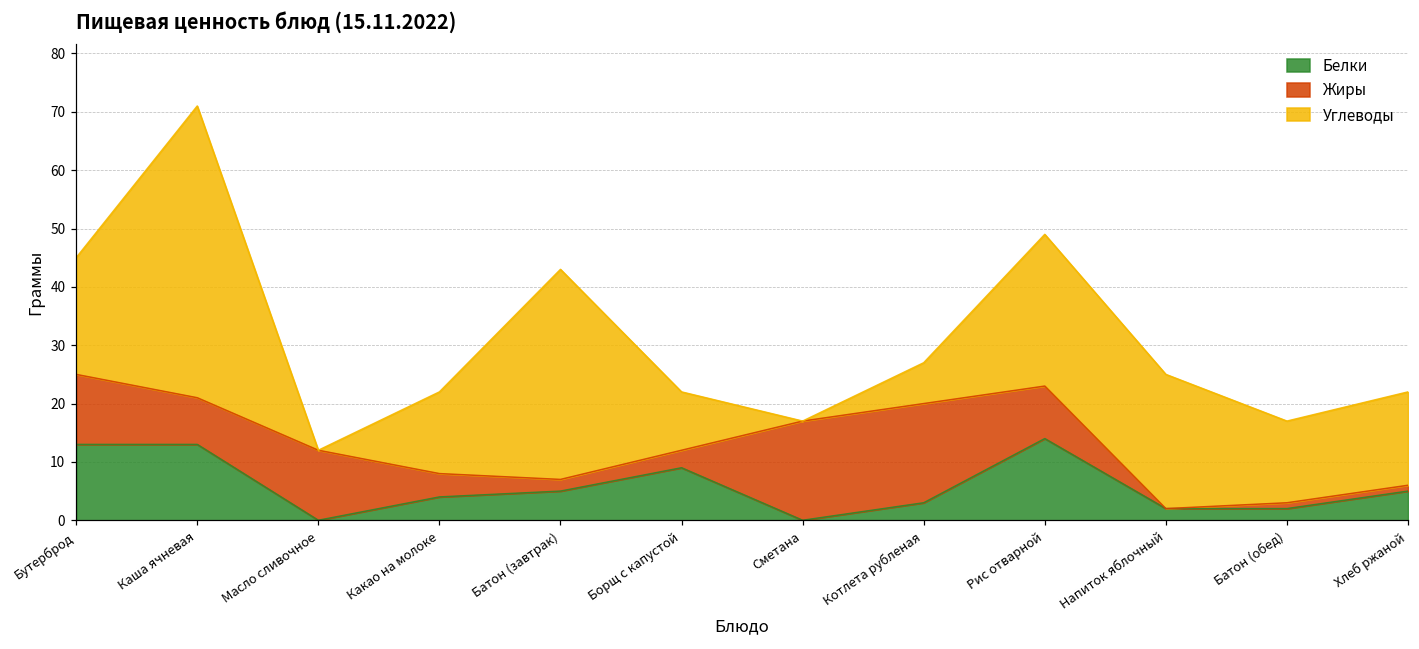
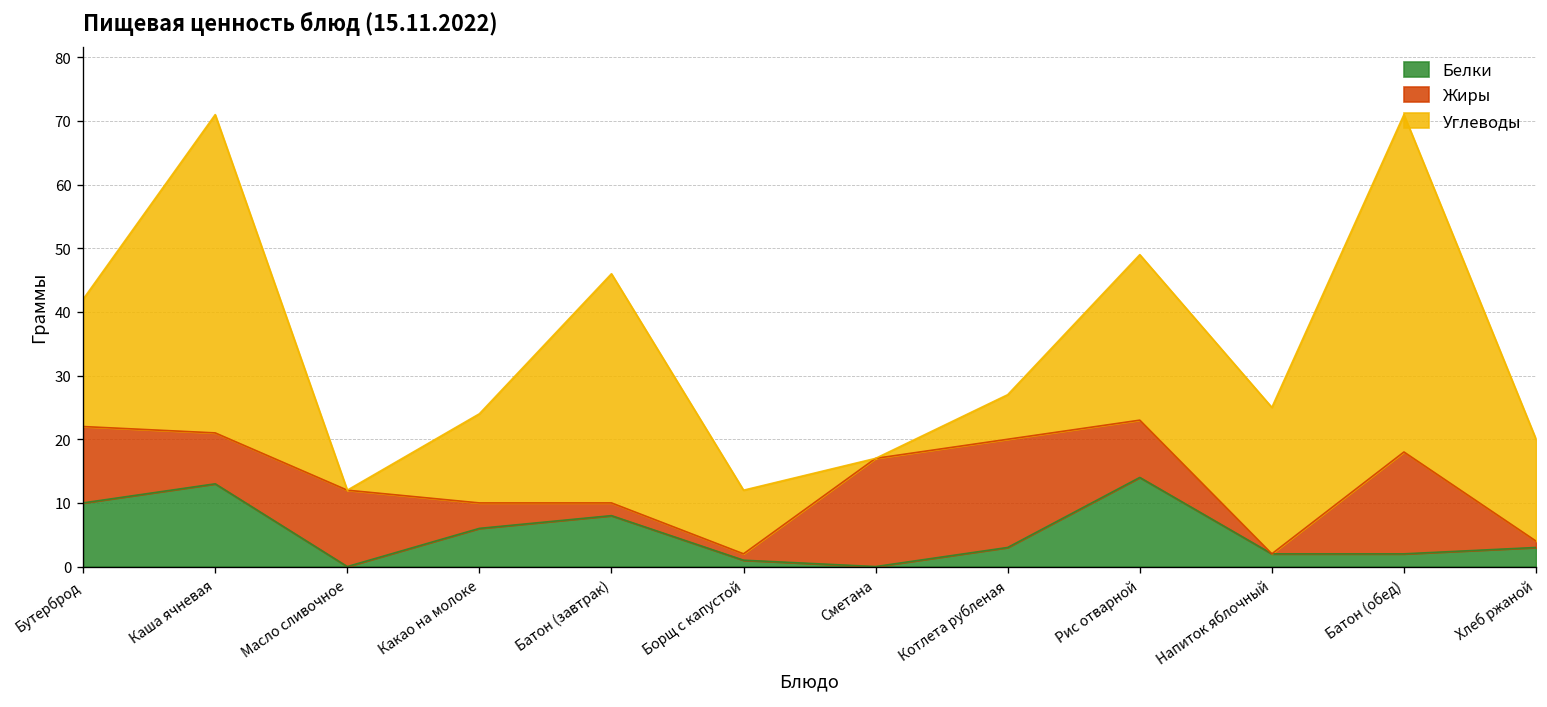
  {
    "Белки": {
-     "Бутерброд": 13,
+     "Бутерброд": 10,
      "Каша ячневая": 13,
      "Масло сливочное": 0,
-     "Какао на молоке": 4,
-     "Батон (завтрак)": 5,
-     "Борщ с капустой": 9,
+     "Какао на молоке": 6,
+     "Батон (завтрак)": 8,
+     "Борщ с капустой": 1,
      "Сметана": 0,
      "Котлета рубленая": 3,
      "Рис отварной": 14,
      "Батон (обед)": 2,
-     "Хлеб ржаной": 5
+     "Хлеб ржаной": 3
    },
    "Жиры": {
      "Бутерброд": 12,
      "Каша ячневая": 8,
      "Какао на молоке": 4,
      "Батон (завтрак)": 2,
-     "Борщ с капустой": 3,
+     "Борщ с капустой": 1,
      "Котлета рубленая": 17,
      "Рис отварной": 9,
-     "Батон (обед)": 1,
+     "Батон (обед)": 16,
      "Хлеб ржаной": 1
    },
    "Углеводы": {
      "Бутерброд": 20,
      "Каша ячневая": 50,
      "Какао на молоке": 14,
      "Батон (завтрак)": 36,
      "Борщ с капустой": 10,
      "Котлета рубленая": 7,
      "Рис отварной": 26,
      "Напиток яблочный": 23,
-     "Батон (обед)": 14,
+     "Батон (обед)": 53,
      "Хлеб ржаной": 16
    }
  }
